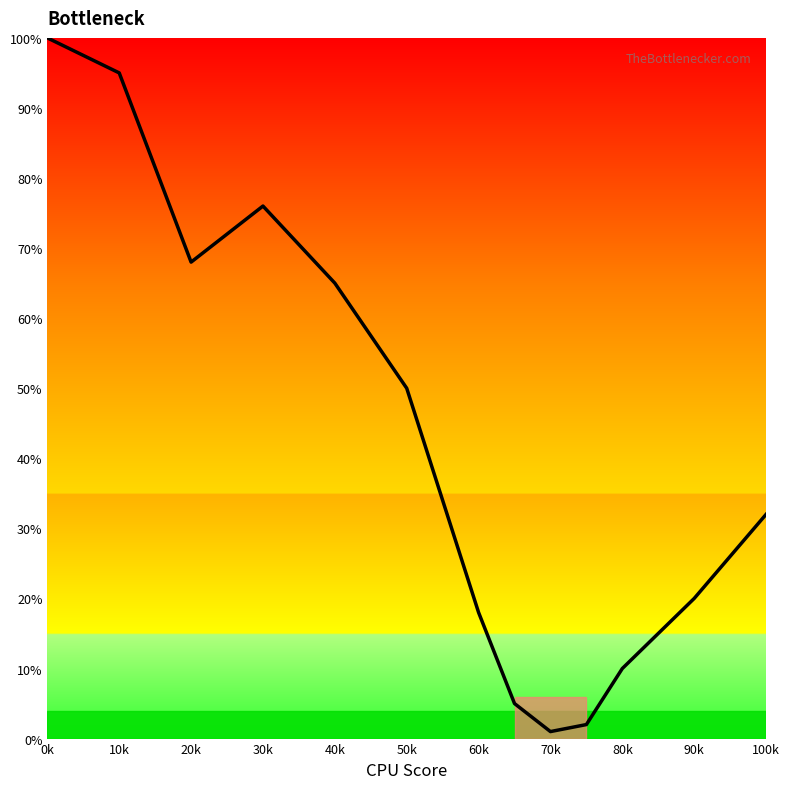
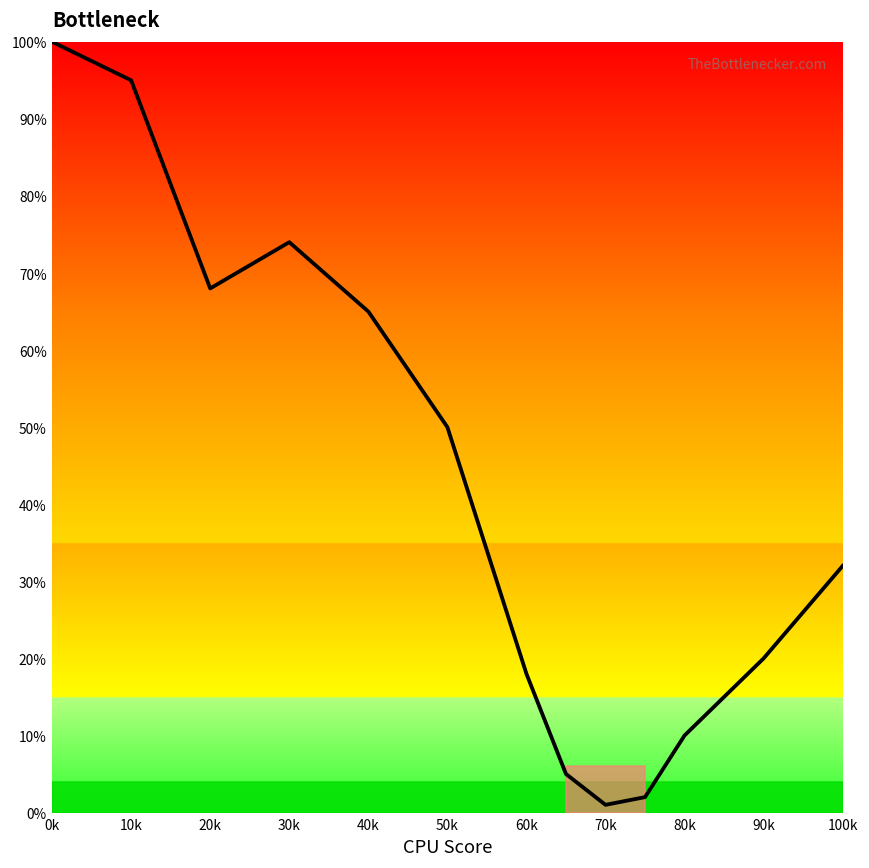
  {
    "0k": "100%",
    "10k": "95%",
    "20k": "68%",
-   "30k": "76%",
+   "30k": "74%",
    "40k": "65%",
    "50k": "50%",
    "60k": "18%",
    "80k": "10%",
    "90k": "20%",
    "100k": "32%"
  }
